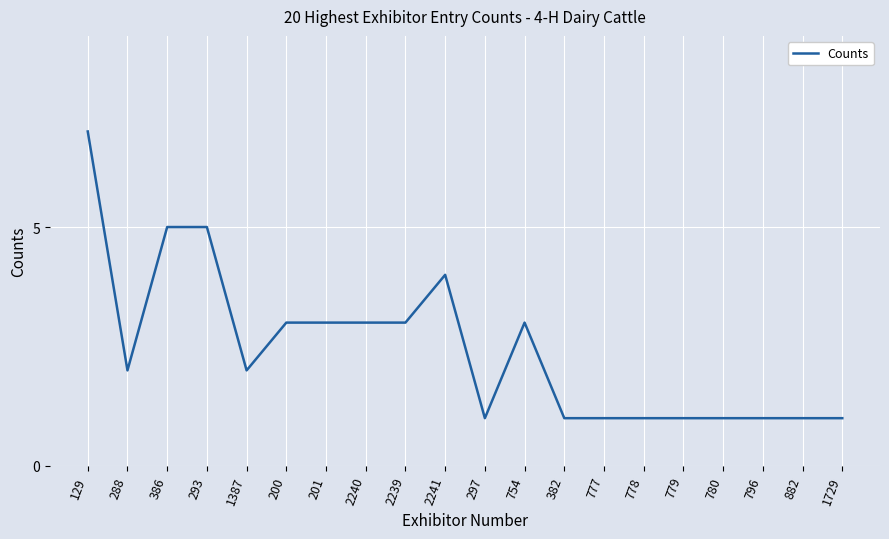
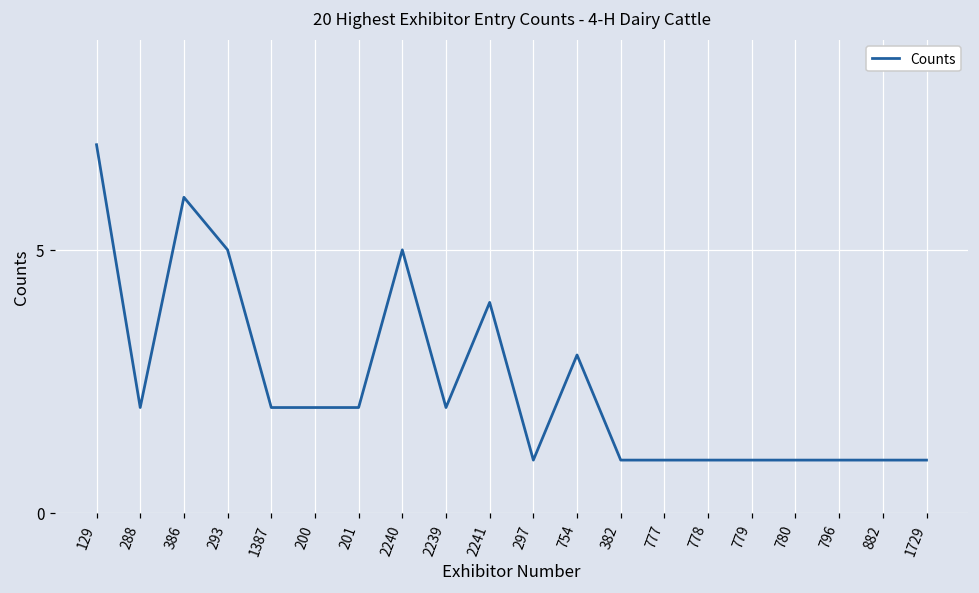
  {
    "129": 7,
    "288": 2,
-   "386": 5,
+   "386": 6,
    "293": 5,
    "1387": 2,
-   "200": 3,
-   "201": 3,
-   "2240": 3,
-   "2239": 3,
+   "200": 2,
+   "201": 2,
+   "2240": 5,
+   "2239": 2,
    "2241": 4,
    "297": 1,
    "754": 3,
    "382": 1,
    "777": 1,
    "778": 1,
    "779": 1,
    "780": 1,
    "796": 1,
    "882": 1,
    "1729": 1
  }
